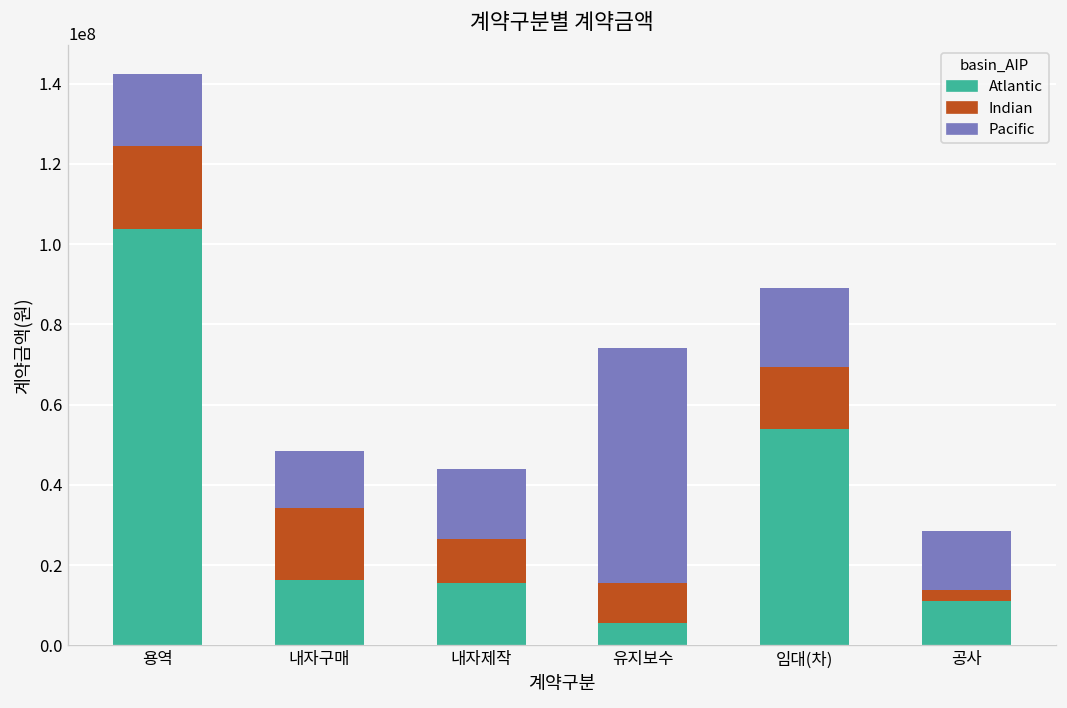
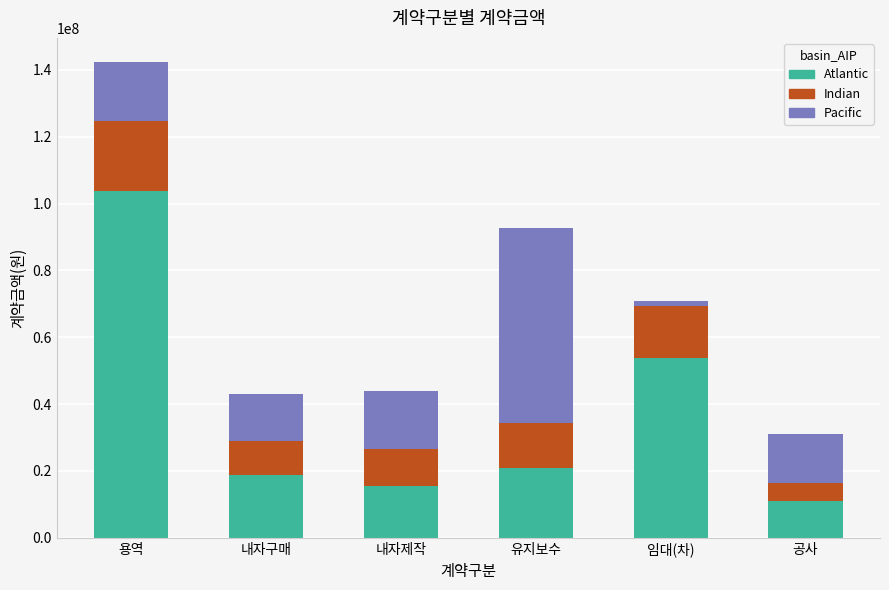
  {
    "Atlantic": {
      "용역": 104000000,
-     "내자구매": 16000000,
+     "내자구매": 19000000,
      "내자제작": 15000000,
-     "유지보수": 6000000,
+     "유지보수": 21000000,
      "임대(차)": 54000000,
      "공사": 11000000
    },
    "Indian": {
      "용역": 21000000,
-     "내자구매": 18000000,
+     "내자구매": 10000000,
      "내자제작": 11000000,
-     "유지보수": 10000000,
+     "유지보수": 13000000,
      "임대(차)": 16000000,
-     "공사": 3000000
+     "공사": 5000000
    },
    "Pacific": {
      "용역": 18000000,
      "내자구매": 14000000,
      "내자제작": 18000000,
      "유지보수": 58000000,
-     "임대(차)": 20000000,
+     "임대(차)": 1000000,
      "공사": 15000000
    }
  }
